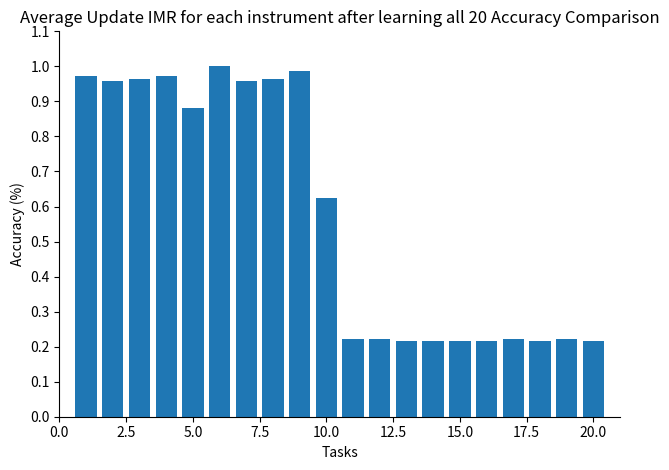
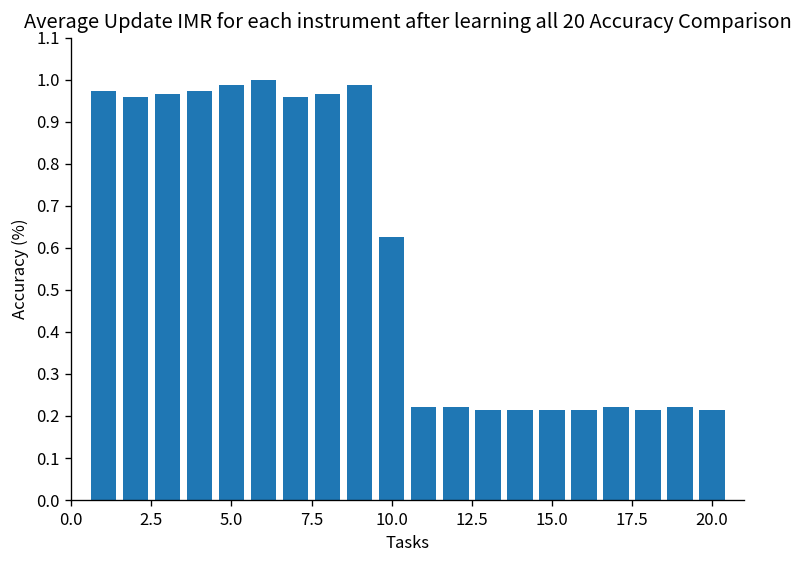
  {
-   "5.0": 0.88,
+   "5.0": 0.99,
    "10.0": 0.63,
    "15.0": 0.22,
    "20.0": 0.22
  }
